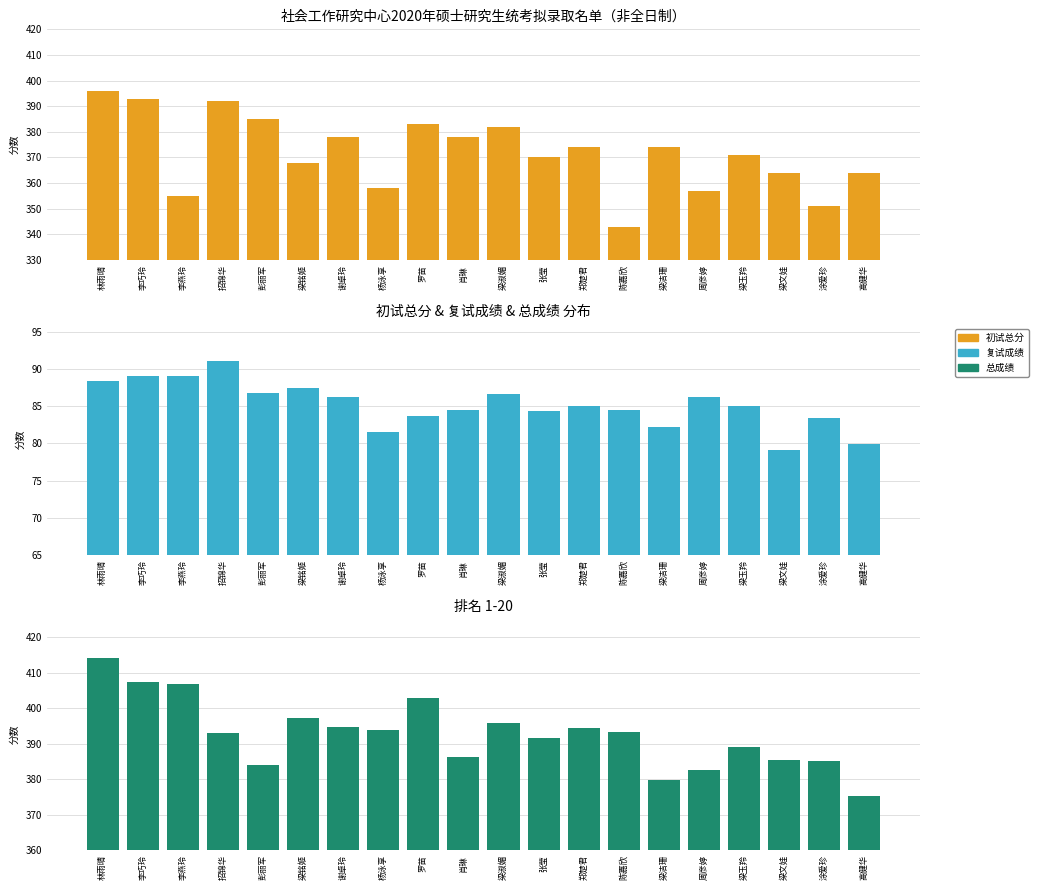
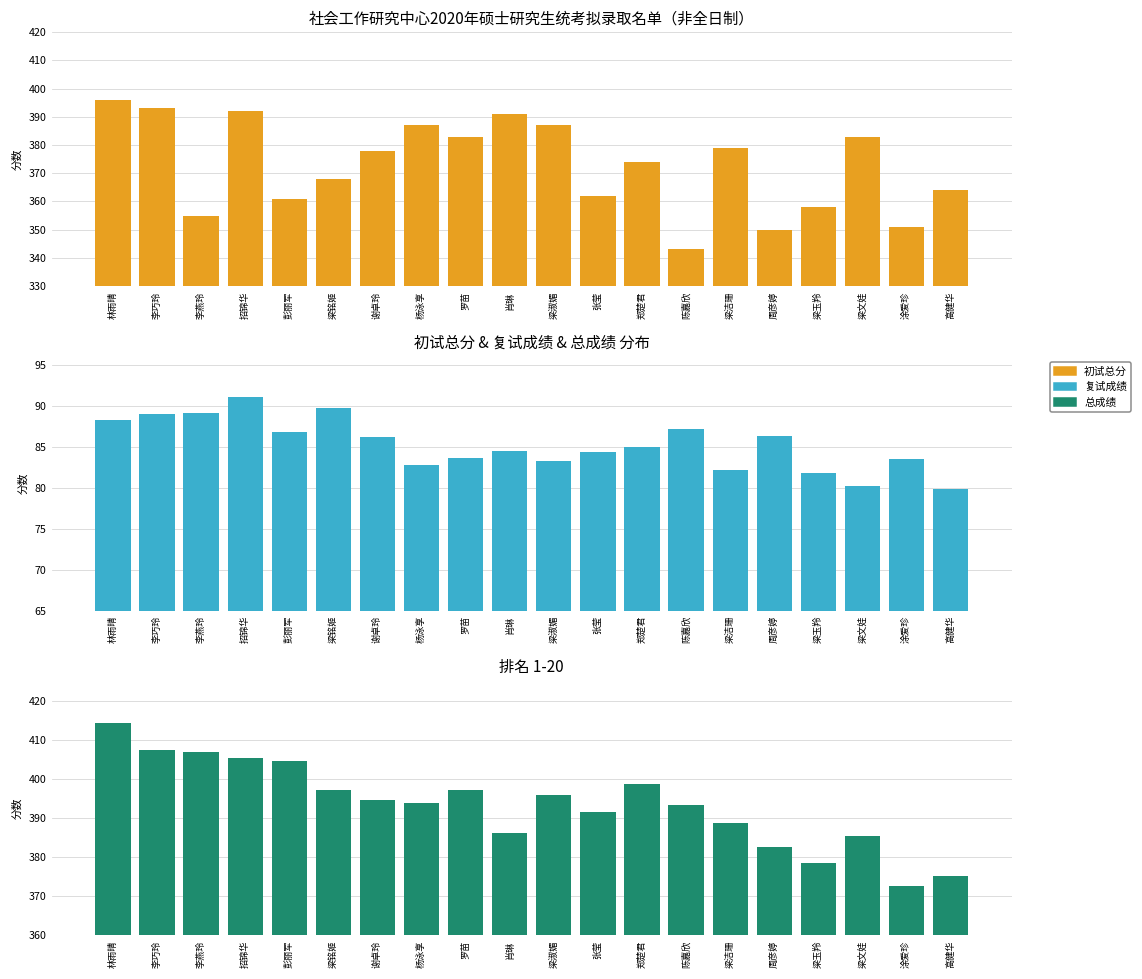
  {
    "社会工作研究中心2020年硕士研究生统考拟录取名单（非全日制）": {
      "林雨晴": 396,
      "李巧玲": 393,
      "李燕玲": 355,
      "招锦华": 392,
-     "彭丽军": 385,
+     "彭丽军": 361,
      "梁铭姬": 368,
      "谢卓玲": 378,
-     "杨泳享": 358,
+     "杨泳享": 387,
      "罗苗": 383,
-     "肖琳": 378,
-     "梁淑媚": 382,
-     "张莹": 370,
+     "肖琳": 391,
+     "梁淑媚": 387,
+     "张莹": 362,
      "郑楚君": 374,
      "陈嘉欣": 343,
-     "梁洁珊": 374,
-     "周彦婷": 357,
-     "梁玉羚": 371,
-     "梁文娃": 364,
+     "梁洁珊": 379,
+     "周彦婷": 350,
+     "梁玉羚": 358,
+     "梁文娃": 383,
      "涂爱珍": 351,
      "高健华": 364
    },
    "初试总分 & 复试成绩 & 总成绩 分布": {
      "林雨晴": 88,
      "李巧玲": 89,
      "李燕玲": 89,
      "招锦华": 91,
      "彭丽军": 87,
-     "梁铭姬": 87,
+     "梁铭姬": 90,
      "谢卓玲": 86,
-     "杨泳享": 82,
+     "杨泳享": 83,
      "罗苗": 84,
      "肖琳": 85,
-     "梁淑媚": 87,
+     "梁淑媚": 83,
      "张莹": 84,
      "郑楚君": 85,
-     "陈嘉欣": 85,
+     "陈嘉欣": 87,
      "梁洁珊": 82,
      "周彦婷": 86,
-     "梁玉羚": 85,
-     "梁文娃": 79,
+     "梁玉羚": 82,
+     "梁文娃": 80,
      "涂爱珍": 83,
      "高健华": 80
    },
    "排名 1-20": {
      "林雨晴": 414,
      "李巧玲": 407,
      "李燕玲": 407,
-     "招锦华": 393,
-     "彭丽军": 384,
+     "招锦华": 405,
+     "彭丽军": 405,
      "梁铭姬": 397,
      "谢卓玲": 395,
      "杨泳享": 394,
-     "罗苗": 403,
+     "罗苗": 397,
      "肖琳": 386,
      "梁淑媚": 396,
      "张莹": 392,
-     "郑楚君": 394,
+     "郑楚君": 399,
      "陈嘉欣": 393,
-     "梁洁珊": 380,
+     "梁洁珊": 389,
      "周彦婷": 383,
-     "梁玉羚": 389,
+     "梁玉羚": 378,
      "梁文娃": 385,
-     "涂爱珍": 385,
+     "涂爱珍": 373,
      "高健华": 375
    }
  }
